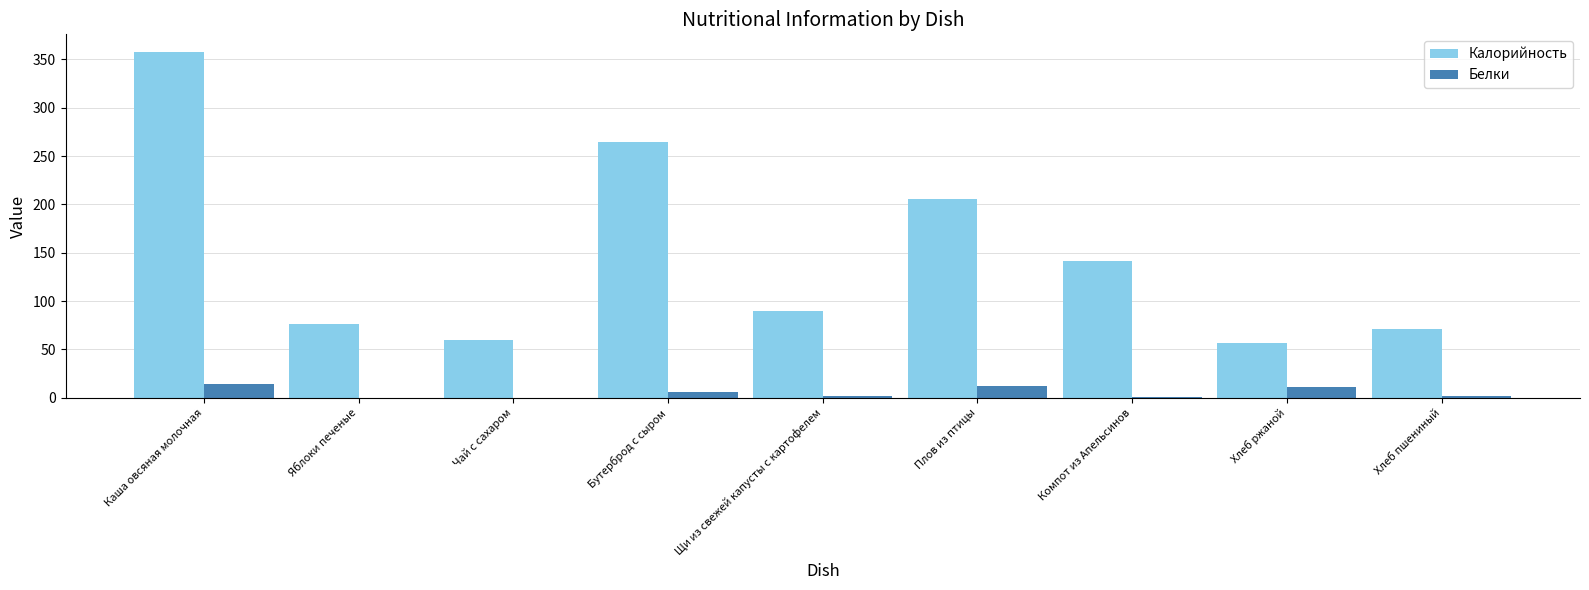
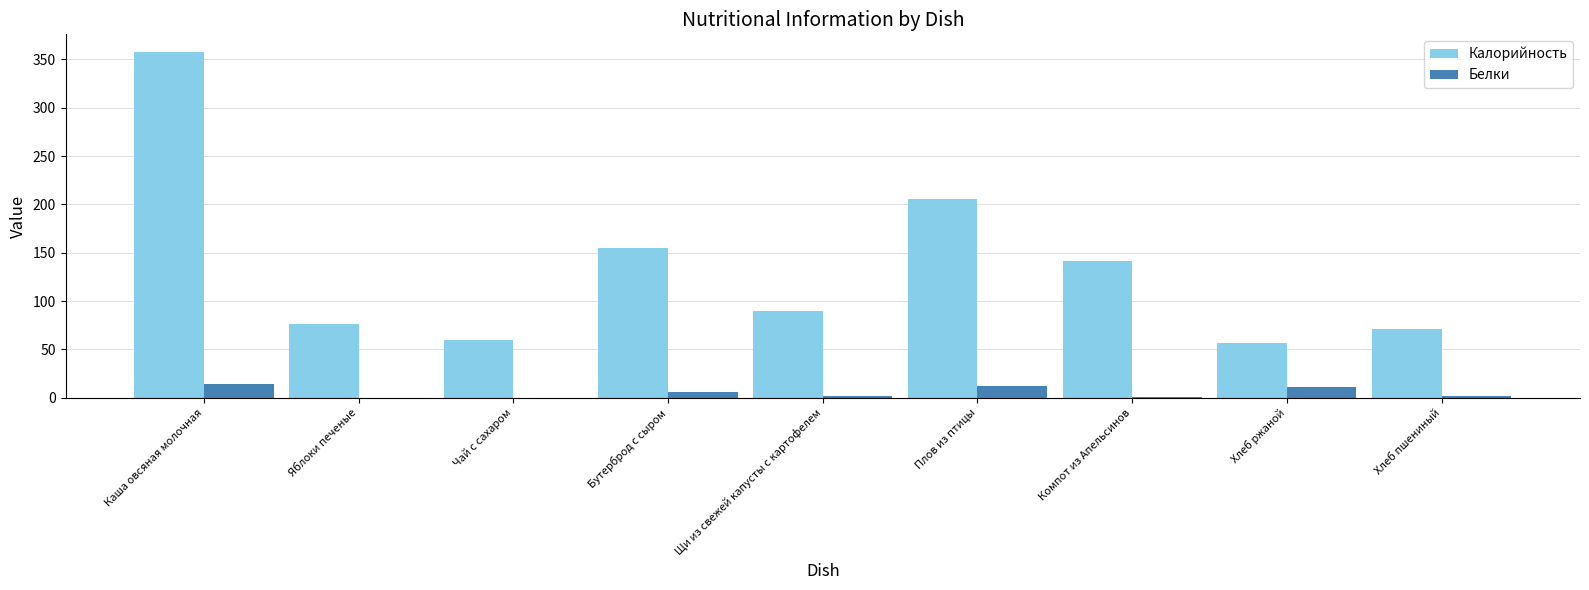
  {
    "Калорийность": {
      "Каша овсяная молочная": 360,
      "Яблоки печеные": 80,
      "Чай с сахаром": 60,
-     "Бутерброд с сыром": 270,
+     "Бутерброд с сыром": 160,
      "Щи из свежей капусты с картофелем": 90,
      "Плов из птицы": 210,
      "Компот из Апельсинов": 140,
      "Хлеб ржаной": 60,
      "Хлеб пшениный": 70
    },
    "Белки": {
      "Каша овсяная молочная": 10,
      "Бутерброд с сыром": 10,
      "Плов из птицы": 10,
      "Хлеб ржаной": 10
    }
  }
